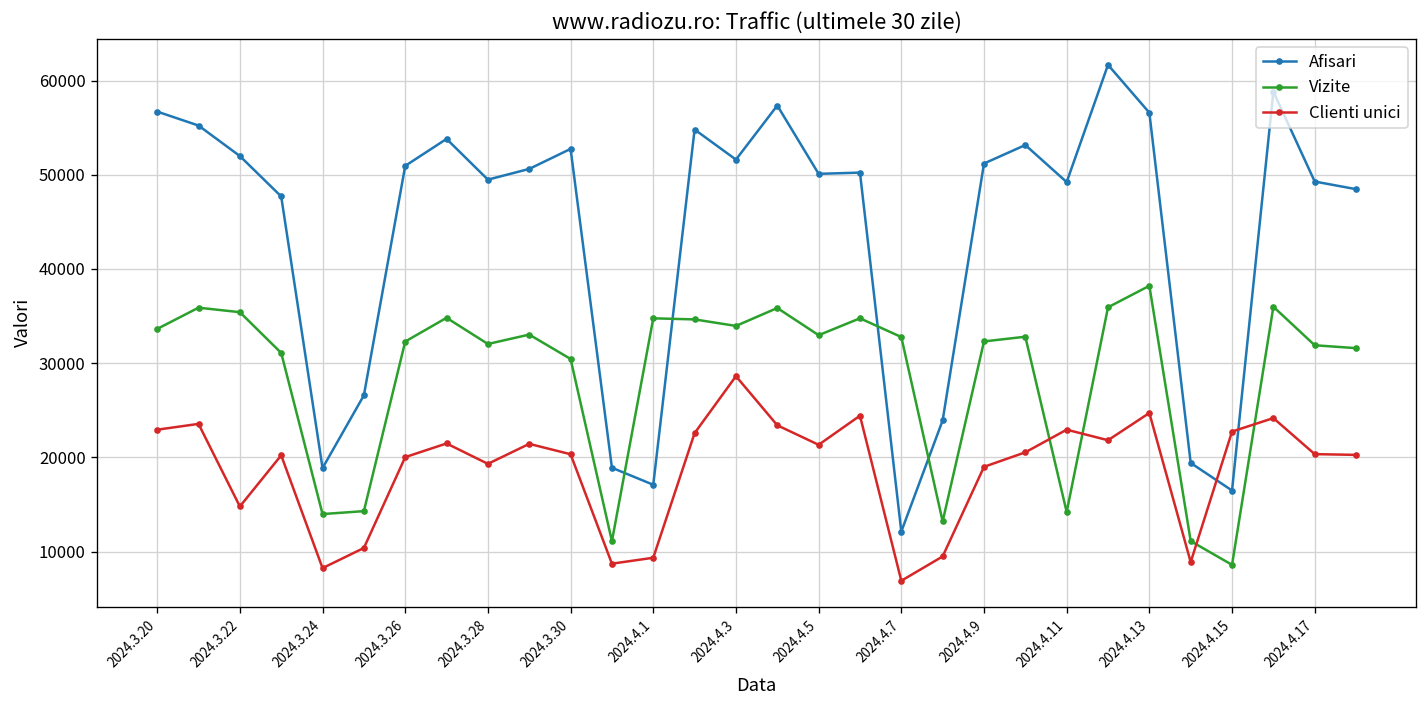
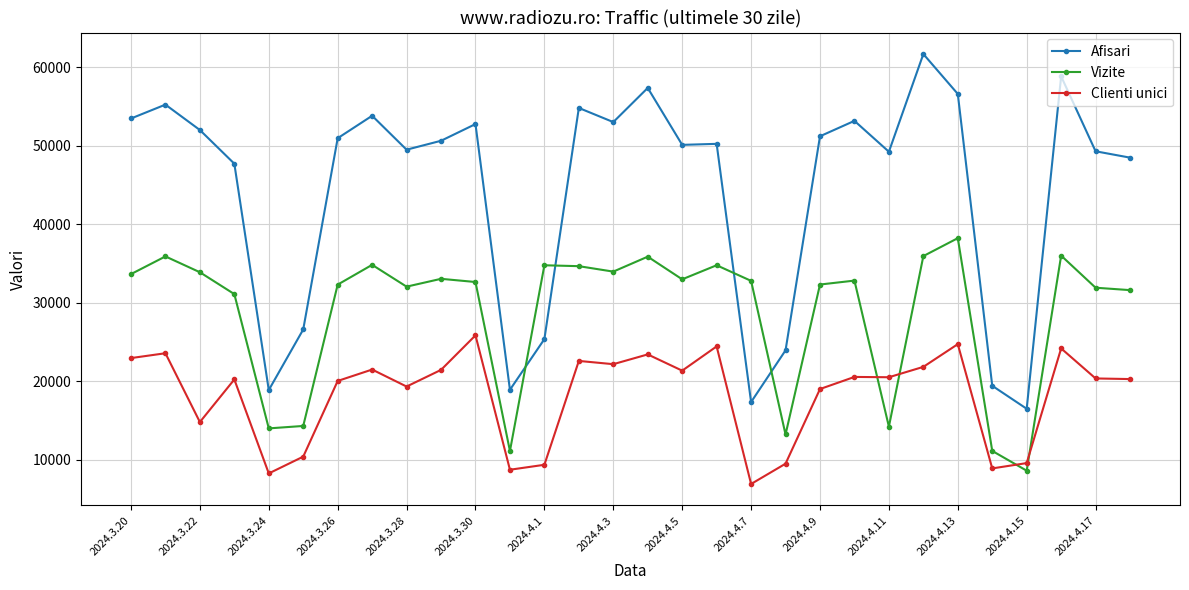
  {
    "Afisari": {
-     "2024.3.20": 57000,
+     "2024.3.20": 53000,
      "2024.3.22": 52000,
      "2024.3.24": 19000,
      "2024.3.26": 51000,
      "2024.3.28": 49000,
      "2024.3.30": 53000,
-     "2024.4.1": 17000,
-     "2024.4.3": 52000,
+     "2024.4.1": 25000,
+     "2024.4.3": 53000,
      "2024.4.5": 50000,
-     "2024.4.7": 12000,
+     "2024.4.7": 17000,
      "2024.4.9": 51000,
      "2024.4.11": 49000,
      "2024.4.13": 57000,
      "2024.4.15": 16000,
      "2024.4.17": 49000
    },
    "Vizite": {
      "2024.3.20": 34000,
-     "2024.3.22": 35000,
+     "2024.3.22": 34000,
      "2024.3.24": 14000,
      "2024.3.26": 32000,
      "2024.3.28": 32000,
-     "2024.3.30": 30000,
+     "2024.3.30": 33000,
      "2024.4.1": 35000,
      "2024.4.3": 34000,
      "2024.4.5": 33000,
      "2024.4.7": 33000,
      "2024.4.9": 32000,
      "2024.4.11": 14000,
      "2024.4.13": 38000,
      "2024.4.15": 9000,
      "2024.4.17": 32000
    },
    "Clienti unici": {
      "2024.3.20": 23000,
      "2024.3.22": 15000,
      "2024.3.24": 8000,
      "2024.3.26": 20000,
      "2024.3.28": 19000,
-     "2024.3.30": 20000,
+     "2024.3.30": 26000,
      "2024.4.1": 9000,
-     "2024.4.3": 29000,
+     "2024.4.3": 22000,
      "2024.4.5": 21000,
      "2024.4.7": 7000,
      "2024.4.9": 19000,
-     "2024.4.11": 23000,
+     "2024.4.11": 20000,
      "2024.4.13": 25000,
-     "2024.4.15": 23000,
+     "2024.4.15": 10000,
      "2024.4.17": 20000
    }
  }
